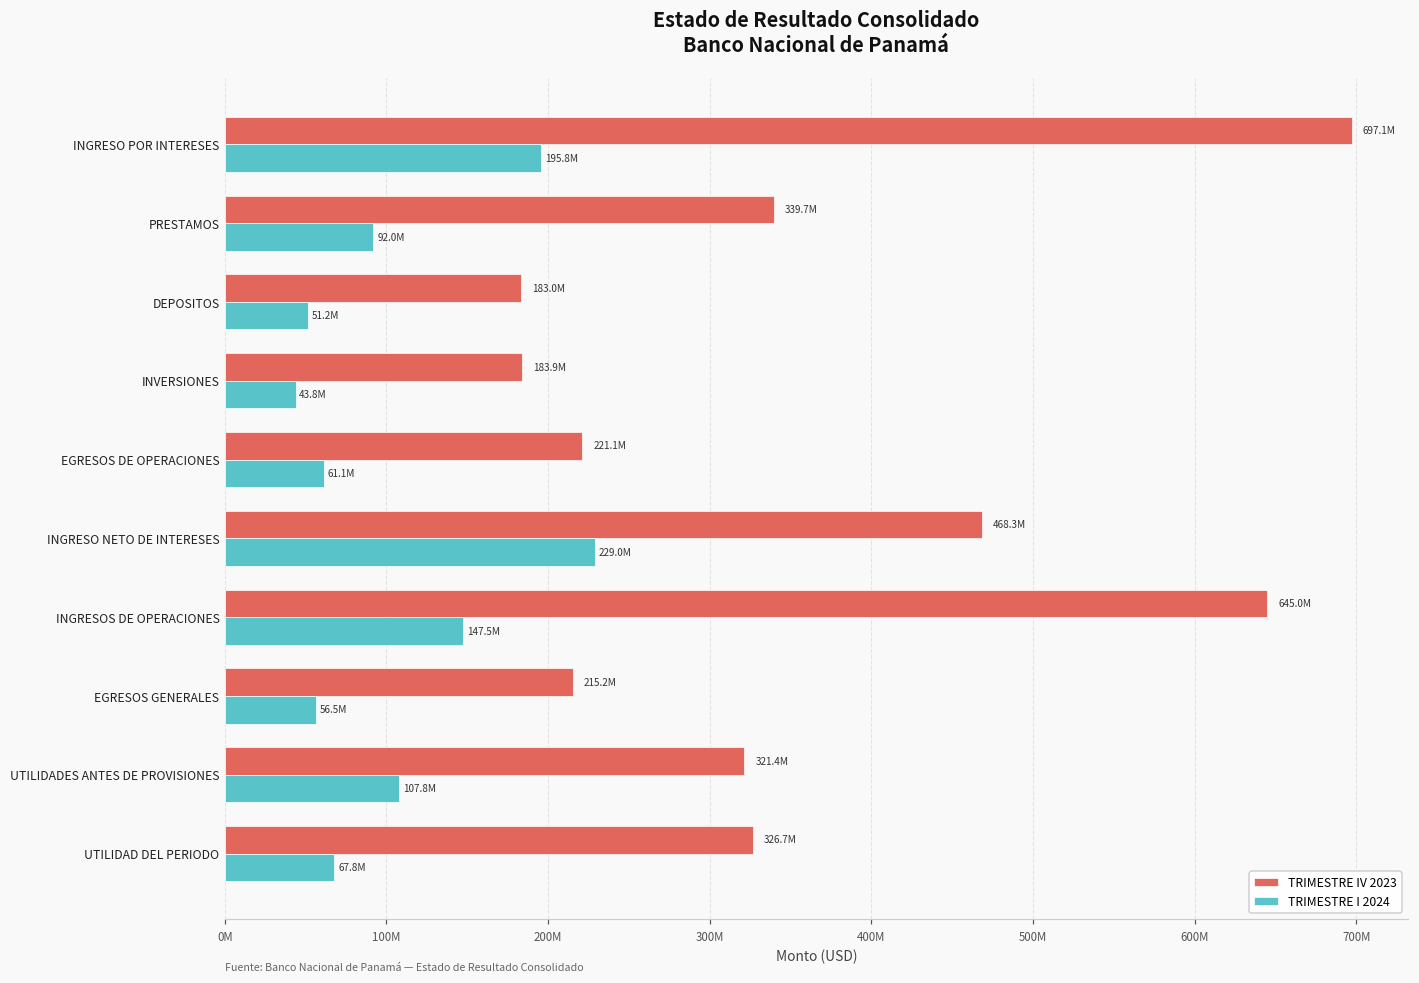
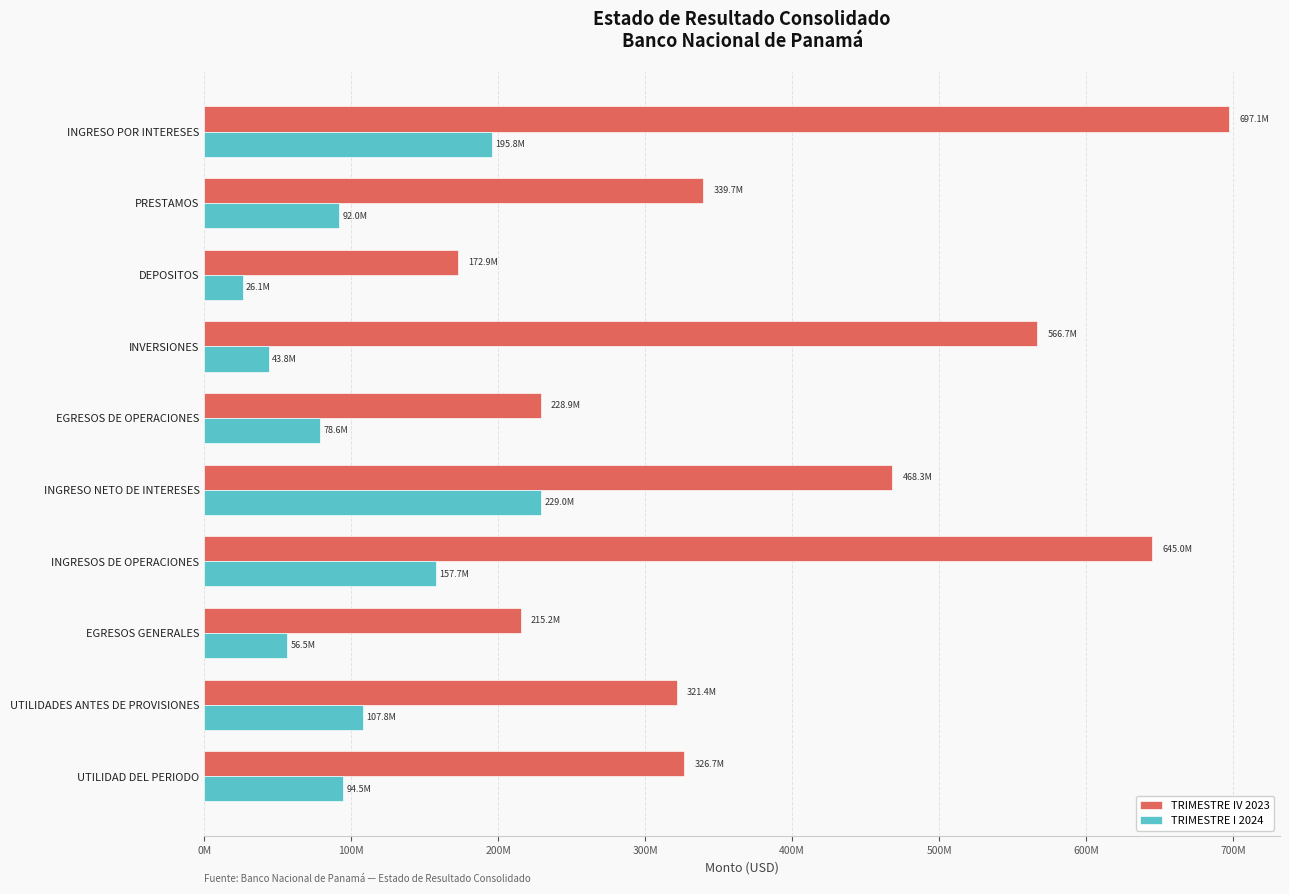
  {
    "TRIMESTRE IV 2023": {
      "INGRESO POR INTERESES": "697.1M",
      "PRESTAMOS": "339.7M",
-     "DEPOSITOS": "183.0M",
-     "INVERSIONES": "183.9M",
-     "EGRESOS DE OPERACIONES": "221.1M",
+     "DEPOSITOS": "172.9M",
+     "INVERSIONES": "566.7M",
+     "EGRESOS DE OPERACIONES": "228.9M",
      "INGRESO NETO DE INTERESES": "468.3M",
      "INGRESOS DE OPERACIONES": "645.0M",
      "EGRESOS GENERALES": "215.2M",
      "UTILIDADES ANTES DE PROVISIONES": "321.4M",
      "UTILIDAD DEL PERIODO": "326.7M"
    },
    "TRIMESTRE I 2024": {
      "INGRESO POR INTERESES": "195.8M",
      "PRESTAMOS": "92.0M",
-     "DEPOSITOS": "51.2M",
+     "DEPOSITOS": "26.1M",
      "INVERSIONES": "43.8M",
-     "EGRESOS DE OPERACIONES": "61.1M",
+     "EGRESOS DE OPERACIONES": "78.6M",
      "INGRESO NETO DE INTERESES": "229.0M",
-     "INGRESOS DE OPERACIONES": "147.5M",
+     "INGRESOS DE OPERACIONES": "157.7M",
      "EGRESOS GENERALES": "56.5M",
      "UTILIDADES ANTES DE PROVISIONES": "107.8M",
-     "UTILIDAD DEL PERIODO": "67.8M"
+     "UTILIDAD DEL PERIODO": "94.5M"
    }
  }
